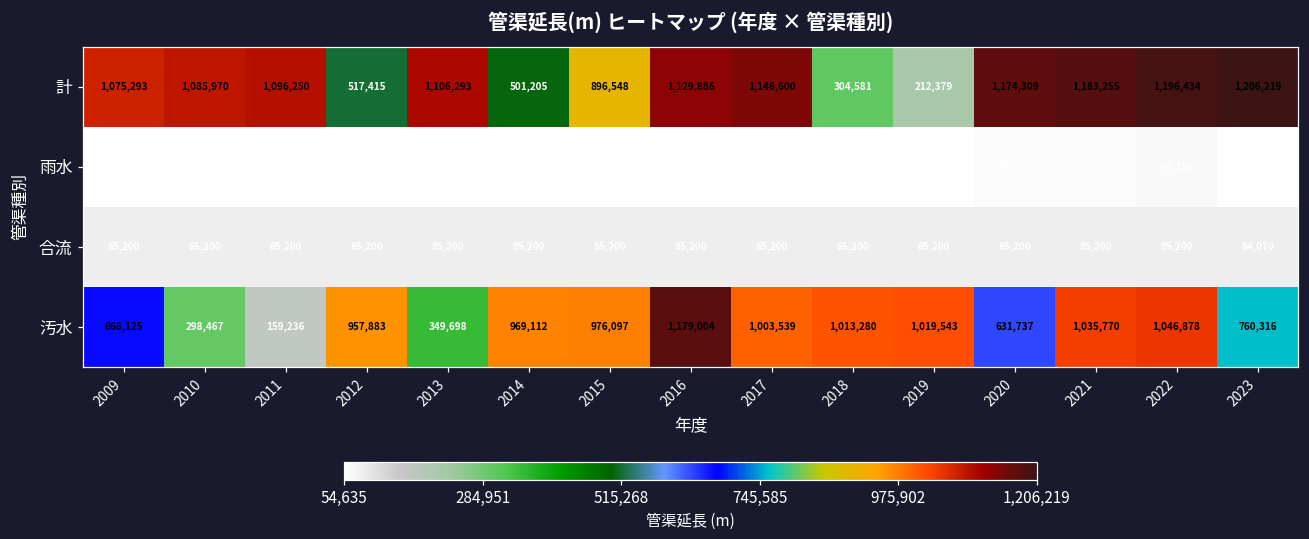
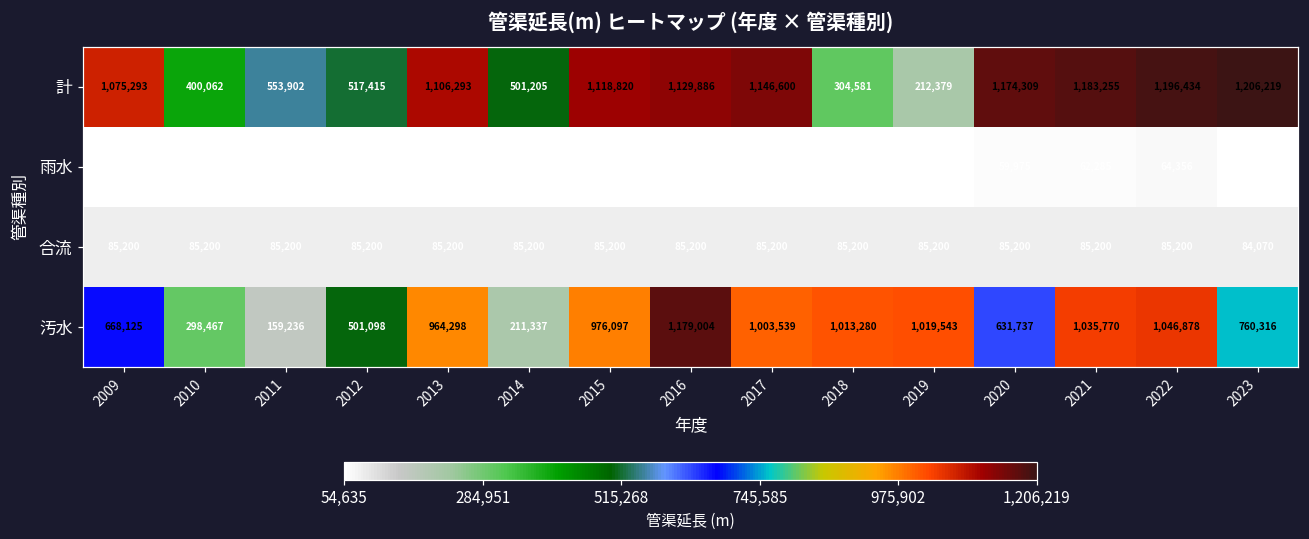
  {
    "計": {
      "2009": "1,075,293",
-     "2010": "1,085,970",
-     "2011": "1,096,250",
+     "2010": "400,062",
+     "2011": "553,902",
      "2012": "517,415",
      "2013": "1,106,293",
      "2014": "501,205",
-     "2015": "896,548",
+     "2015": "1,118,820",
      "2016": "1,129,886",
      "2017": "1,146,600",
      "2018": "304,581",
      "2019": "212,379",
      "2020": "1,174,309",
      "2021": "1,183,255",
      "2022": "1,196,434",
      "2023": "1,206,219"
    },
    "汚水": {
      "2009": "668,125",
      "2010": "298,467",
      "2011": "159,236",
-     "2012": "957,883",
-     "2013": "349,698",
-     "2014": "969,112",
+     "2012": "501,098",
+     "2013": "964,298",
+     "2014": "211,337",
      "2015": "976,097",
      "2016": "1,179,004",
      "2017": "1,003,539",
      "2018": "1,013,280",
      "2019": "1,019,543",
      "2020": "631,737",
      "2021": "1,035,770",
      "2022": "1,046,878",
      "2023": "760,316"
    }
  }
